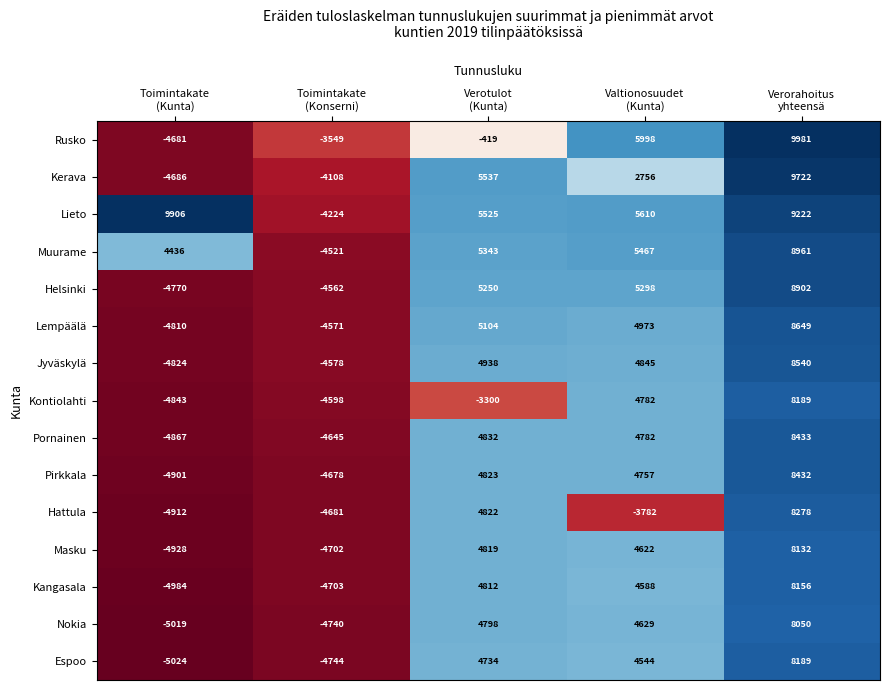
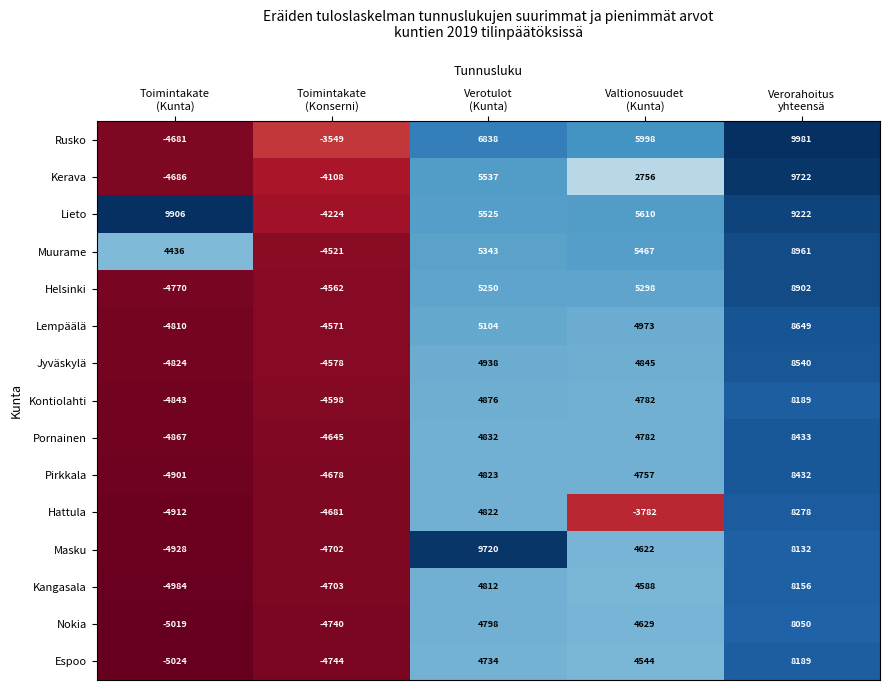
  {
    "Rusko": {
      "Toimintakate (Kunta)": -4681,
      "Toimintakate (Konserni)": -3549,
-     "Verotulot (Kunta)": -419,
+     "Verotulot (Kunta)": 6838,
      "Valtionosuudet (Kunta)": 5998,
      "Verorahoitus yhteensä": 9981
    },
    "Kerava": {
      "Toimintakate (Kunta)": -4686,
      "Toimintakate (Konserni)": -4108,
      "Verotulot (Kunta)": 5537,
      "Valtionosuudet (Kunta)": 2756,
      "Verorahoitus yhteensä": 9722
    },
    "Lieto": {
      "Toimintakate (Kunta)": 9906,
      "Toimintakate (Konserni)": -4224,
      "Verotulot (Kunta)": 5525,
      "Valtionosuudet (Kunta)": 5610,
      "Verorahoitus yhteensä": 9222
    },
    "Muurame": {
      "Toimintakate (Kunta)": 4436,
      "Toimintakate (Konserni)": -4521,
      "Verotulot (Kunta)": 5343,
      "Valtionosuudet (Kunta)": 5467,
      "Verorahoitus yhteensä": 8961
    },
    "Helsinki": {
      "Toimintakate (Kunta)": -4770,
      "Toimintakate (Konserni)": -4562,
      "Verotulot (Kunta)": 5250,
      "Valtionosuudet (Kunta)": 5298,
      "Verorahoitus yhteensä": 8902
    },
    "Lempäälä": {
      "Toimintakate (Kunta)": -4810,
      "Toimintakate (Konserni)": -4571,
      "Verotulot (Kunta)": 5104,
      "Valtionosuudet (Kunta)": 4973,
      "Verorahoitus yhteensä": 8649
    },
    "Jyväskylä": {
      "Toimintakate (Kunta)": -4824,
      "Toimintakate (Konserni)": -4578,
      "Verotulot (Kunta)": 4938,
      "Valtionosuudet (Kunta)": 4845,
      "Verorahoitus yhteensä": 8540
    },
    "Kontiolahti": {
      "Toimintakate (Kunta)": -4843,
      "Toimintakate (Konserni)": -4598,
-     "Verotulot (Kunta)": -3300,
+     "Verotulot (Kunta)": 4876,
      "Valtionosuudet (Kunta)": 4782,
      "Verorahoitus yhteensä": 8189
    },
    "Pornainen": {
      "Toimintakate (Kunta)": -4867,
      "Toimintakate (Konserni)": -4645,
      "Verotulot (Kunta)": 4832,
      "Valtionosuudet (Kunta)": 4782,
      "Verorahoitus yhteensä": 8433
    },
    "Pirkkala": {
      "Toimintakate (Kunta)": -4901,
      "Toimintakate (Konserni)": -4678,
      "Verotulot (Kunta)": 4823,
      "Valtionosuudet (Kunta)": 4757,
      "Verorahoitus yhteensä": 8432
    },
    "Hattula": {
      "Toimintakate (Kunta)": -4912,
      "Toimintakate (Konserni)": -4681,
      "Verotulot (Kunta)": 4822,
      "Valtionosuudet (Kunta)": -3782,
      "Verorahoitus yhteensä": 8278
    },
    "Masku": {
      "Toimintakate (Kunta)": -4928,
      "Toimintakate (Konserni)": -4702,
-     "Verotulot (Kunta)": 4819,
+     "Verotulot (Kunta)": 9720,
      "Valtionosuudet (Kunta)": 4622,
      "Verorahoitus yhteensä": 8132
    },
    "Kangasala": {
      "Toimintakate (Kunta)": -4984,
      "Toimintakate (Konserni)": -4703,
      "Verotulot (Kunta)": 4812,
      "Valtionosuudet (Kunta)": 4588,
      "Verorahoitus yhteensä": 8156
    },
    "Nokia": {
      "Toimintakate (Kunta)": -5019,
      "Toimintakate (Konserni)": -4740,
      "Verotulot (Kunta)": 4798,
      "Valtionosuudet (Kunta)": 4629,
      "Verorahoitus yhteensä": 8050
    },
    "Espoo": {
      "Toimintakate (Kunta)": -5024,
      "Toimintakate (Konserni)": -4744,
      "Verotulot (Kunta)": 4734,
      "Valtionosuudet (Kunta)": 4544,
      "Verorahoitus yhteensä": 8189
    }
  }
